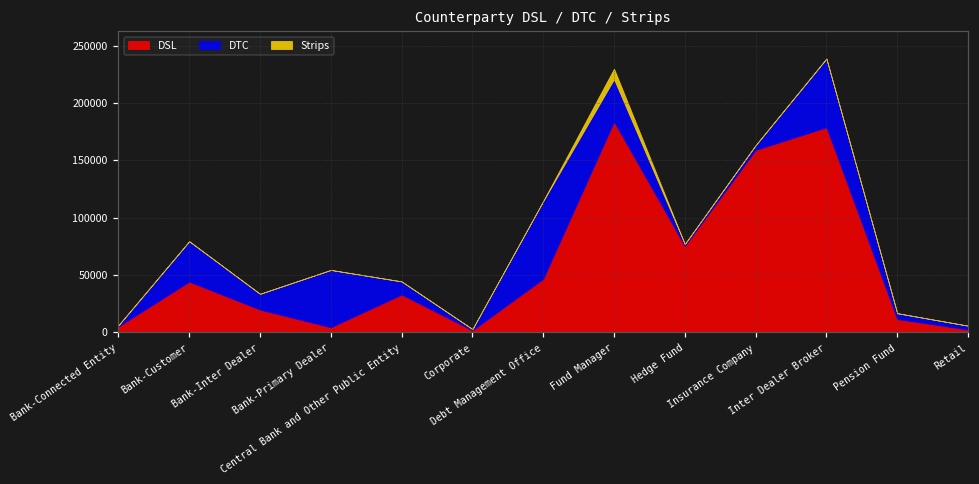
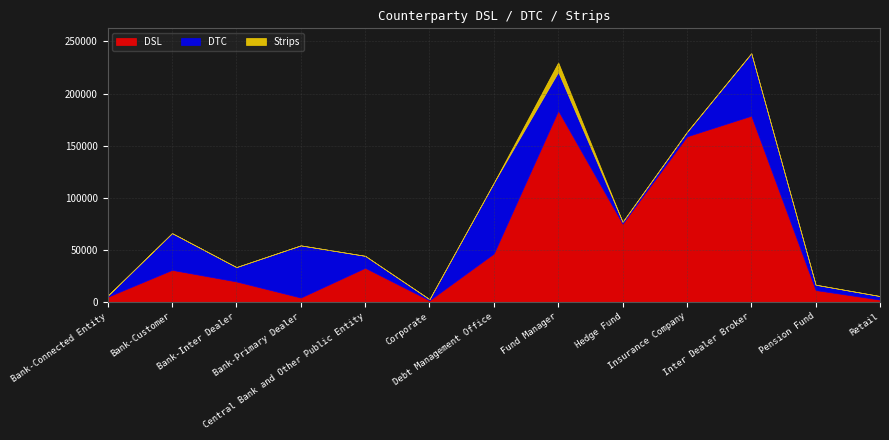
  {
    "DSL": {
-     "Bank-Customer": 44000,
+     "Bank-Customer": 31000,
      "Bank-Inter Dealer": 20000,
      "Bank-Primary Dealer": 4000,
      "Central Bank and Other Public Entity": 33000,
      "Debt Management Office": 47000,
      "Fund Manager": 184000,
      "Insurance Company": 159000,
      "Inter Dealer Broker": 179000,
      "Pension Fund": 11000
    },
    "DTC": {
      "Fund Manager": 37000
    },
    "Strips": {
      "Fund Manager": 9000
    }
  }
